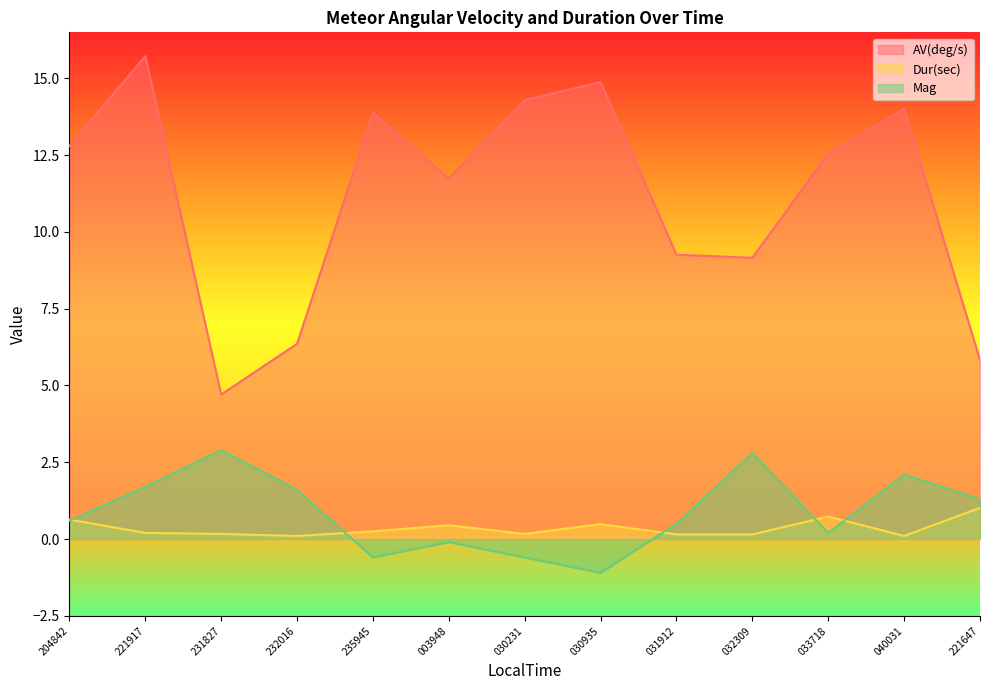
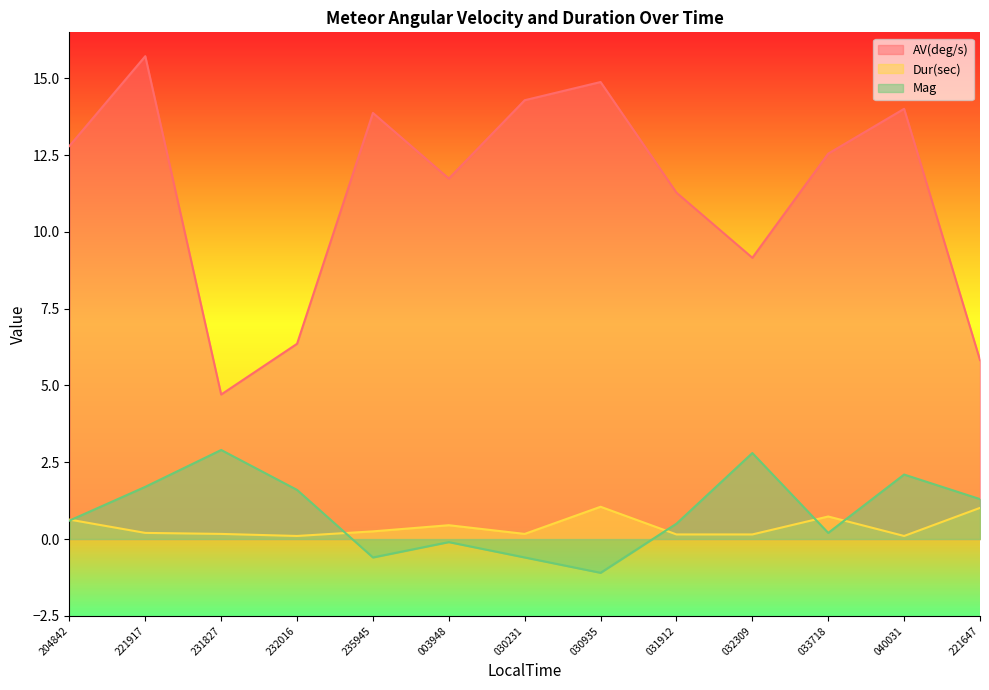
  {
    "AV(deg/s)": {
      "204842": 12.8,
      "221917": 15.7,
      "231827": 4.7,
      "232016": 6.4,
      "235945": 13.9,
      "003948": 11.7,
      "030231": 14.3,
      "030935": 14.9,
-     "031912": 9.3,
+     "031912": 11.3,
      "032309": 9.2,
      "033718": 12.6,
      "040031": 14.0,
      "221647": 5.8
    },
    "Dur(sec)": {
      "221917": 0.2,
      "231827": 0.2,
      "232016": 0.1,
      "235945": 0.3,
      "003948": 0.5,
      "030231": 0.2,
-     "030935": 0.5,
+     "030935": 1.1,
      "031912": 0.2,
      "032309": 0.2,
      "033718": 0.7,
      "040031": 0.1,
      "221647": 1.0
    }
  }
